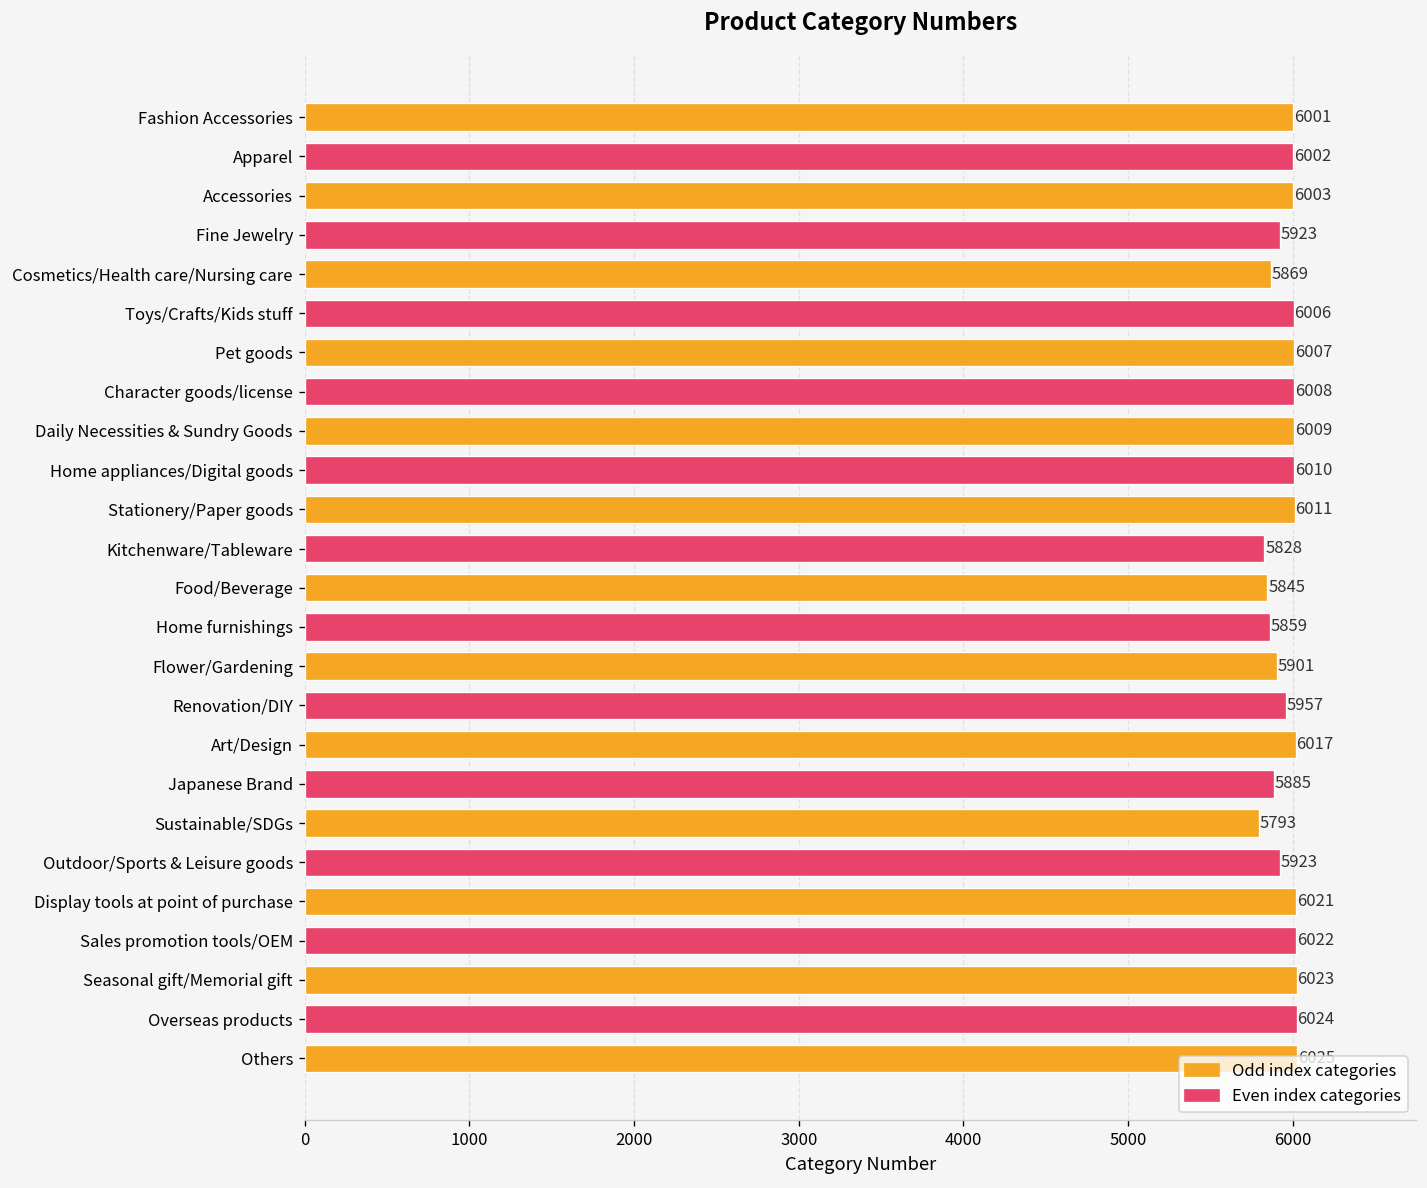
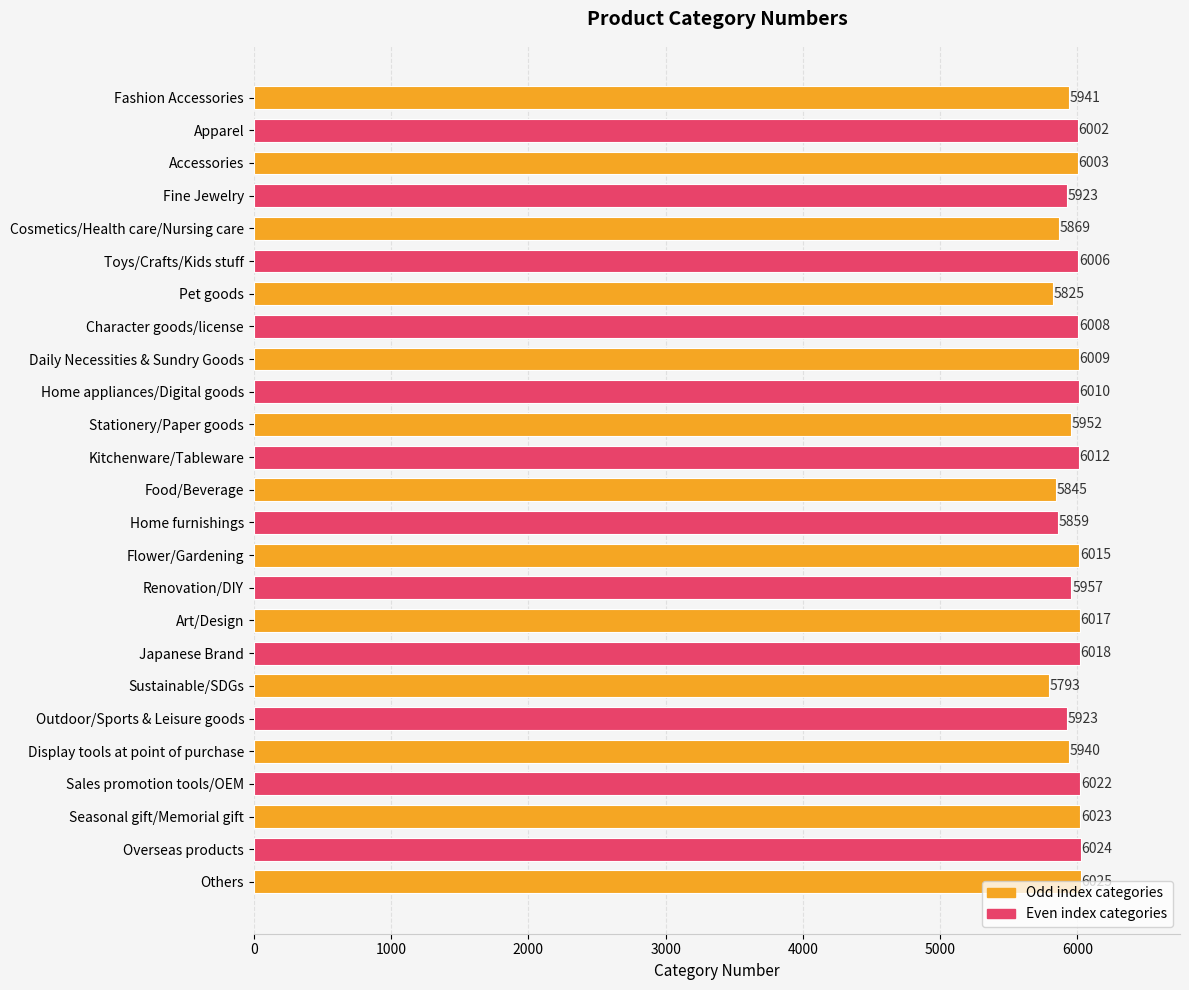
  {
-   "Fashion Accessories": 6001,
+   "Fashion Accessories": 5941,
    "Apparel": 6002,
    "Accessories": 6003,
    "Fine Jewelry": 5923,
    "Cosmetics/Health care/Nursing care": 5869,
    "Toys/Crafts/Kids stuff": 6006,
-   "Pet goods": 6007,
+   "Pet goods": 5825,
    "Character goods/license": 6008,
    "Daily Necessities & Sundry Goods": 6009,
    "Home appliances/Digital goods": 6010,
-   "Stationery/Paper goods": 6011,
-   "Kitchenware/Tableware": 5828,
+   "Stationery/Paper goods": 5952,
+   "Kitchenware/Tableware": 6012,
    "Food/Beverage": 5845,
    "Home furnishings": 5859,
-   "Flower/Gardening": 5901,
+   "Flower/Gardening": 6015,
    "Renovation/DIY": 5957,
    "Art/Design": 6017,
-   "Japanese Brand": 5885,
+   "Japanese Brand": 6018,
    "Sustainable/SDGs": 5793,
    "Outdoor/Sports & Leisure goods": 5923,
-   "Display tools at point of purchase": 6021,
+   "Display tools at point of purchase": 5940,
    "Sales promotion tools/OEM": 6022,
    "Seasonal gift/Memorial gift": 6023,
    "Overseas products": 6024
  }
